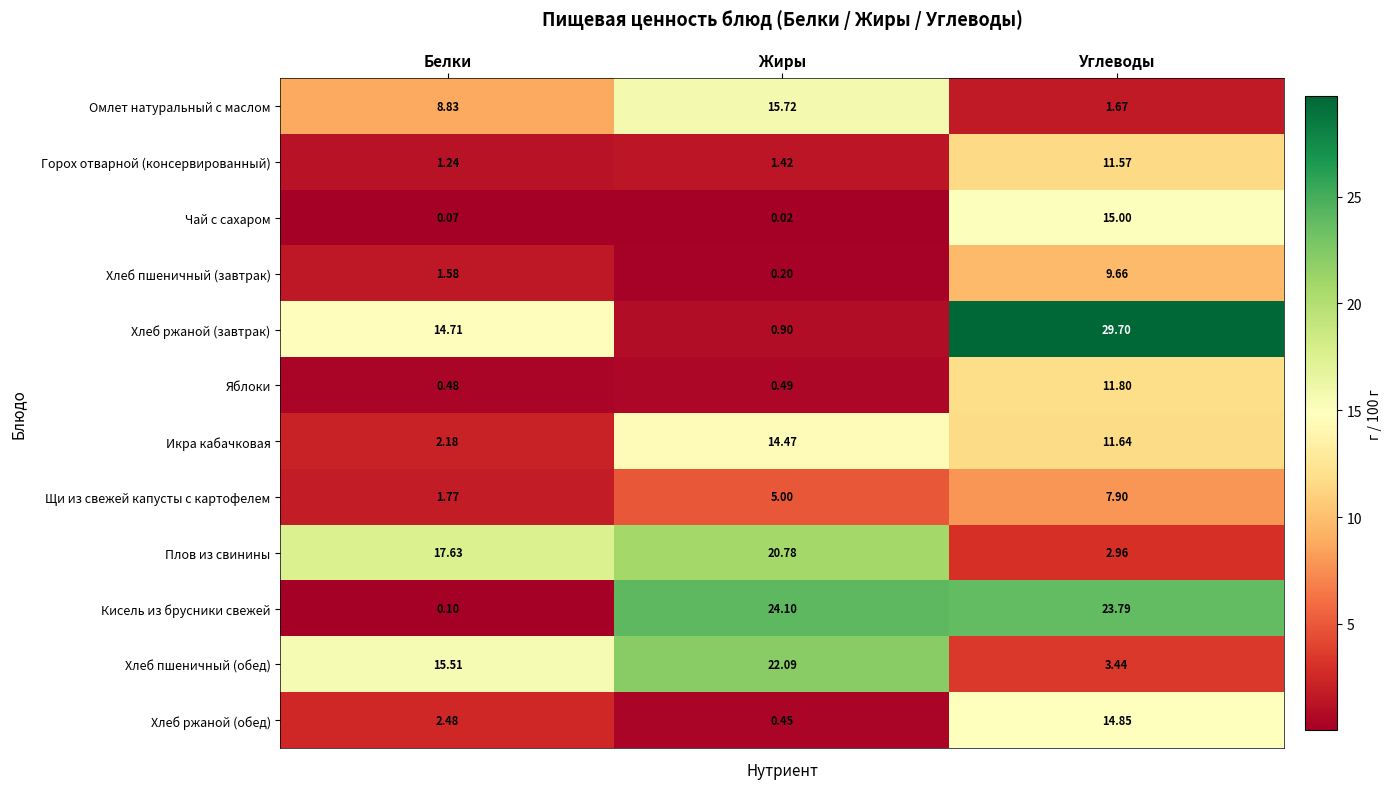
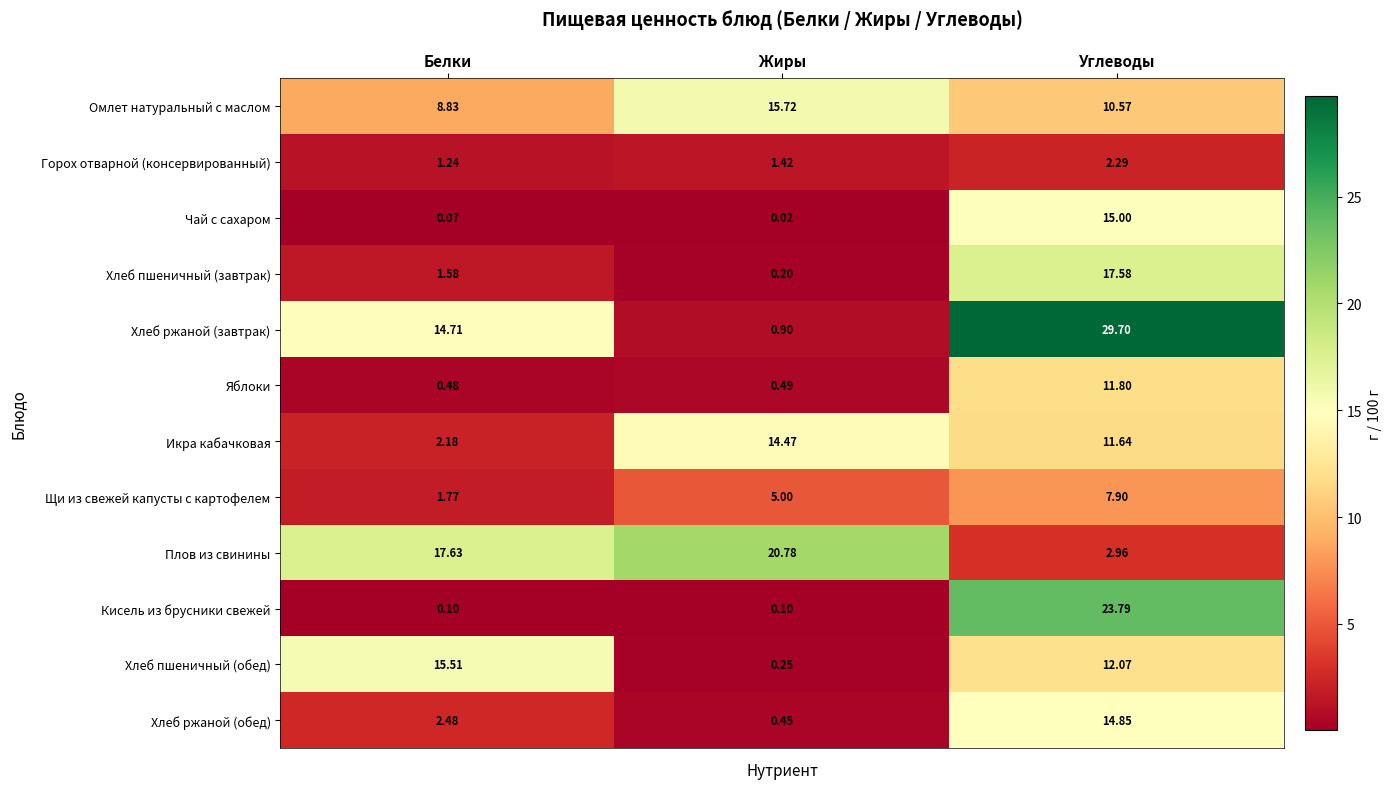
  {
    "Омлет натуральный с маслом": {
      "Белки": 8.83,
      "Жиры": 15.72,
-     "Углеводы": 1.67
+     "Углеводы": 10.57
    },
    "Горох отварной (консервированный)": {
      "Белки": 1.24,
      "Жиры": 1.42,
-     "Углеводы": 11.57
+     "Углеводы": 2.29
    },
    "Чай с сахаром": {
      "Белки": 0.07,
      "Жиры": 0.02,
      "Углеводы": 15.00
    },
    "Хлеб пшеничный (завтрак)": {
      "Белки": 1.58,
      "Жиры": 0.20,
-     "Углеводы": 9.66
+     "Углеводы": 17.58
    },
    "Хлеб ржаной (завтрак)": {
      "Белки": 14.71,
      "Жиры": 0.90,
      "Углеводы": 29.70
    },
    "Яблоки": {
      "Белки": 0.48,
      "Жиры": 0.49,
      "Углеводы": 11.80
    },
    "Икра кабачковая": {
      "Белки": 2.18,
      "Жиры": 14.47,
      "Углеводы": 11.64
    },
    "Щи из свежей капусты с картофелем": {
      "Белки": 1.77,
      "Жиры": 5.00,
      "Углеводы": 7.90
    },
    "Плов из свинины": {
      "Белки": 17.63,
      "Жиры": 20.78,
      "Углеводы": 2.96
    },
    "Кисель из брусники свежей": {
      "Белки": 0.10,
-     "Жиры": 24.10,
+     "Жиры": 0.10,
      "Углеводы": 23.79
    },
    "Хлеб пшеничный (обед)": {
      "Белки": 15.51,
-     "Жиры": 22.09,
-     "Углеводы": 3.44
+     "Жиры": 0.25,
+     "Углеводы": 12.07
    },
    "Хлеб ржаной (обед)": {
      "Белки": 2.48,
      "Жиры": 0.45,
      "Углеводы": 14.85
    }
  }
